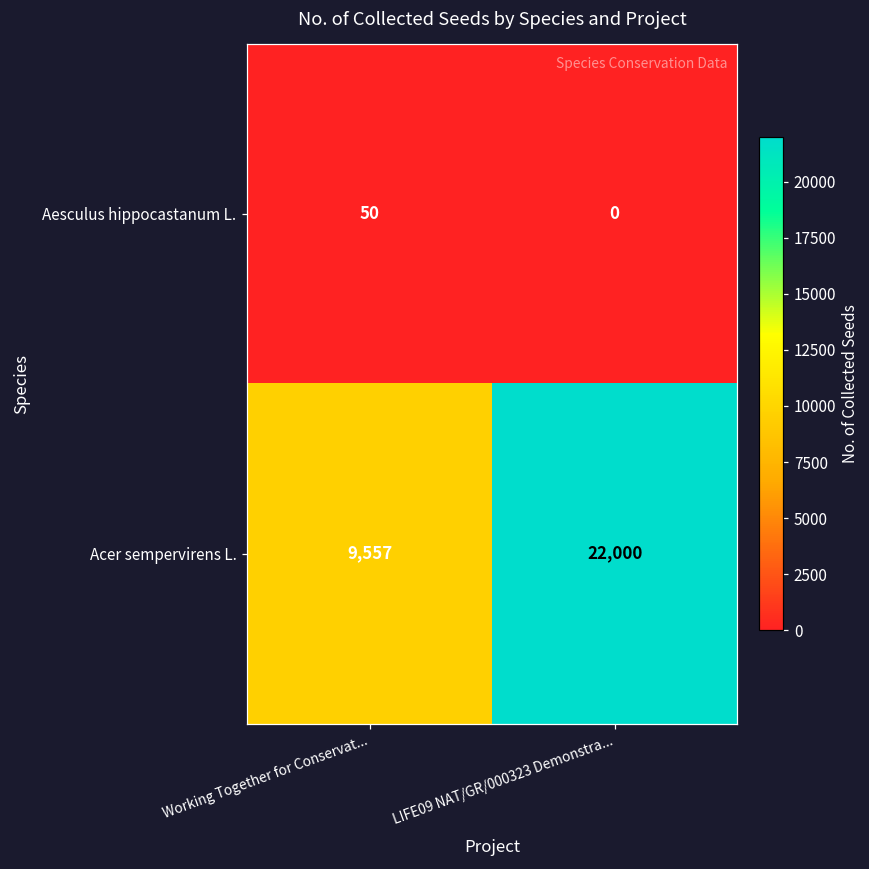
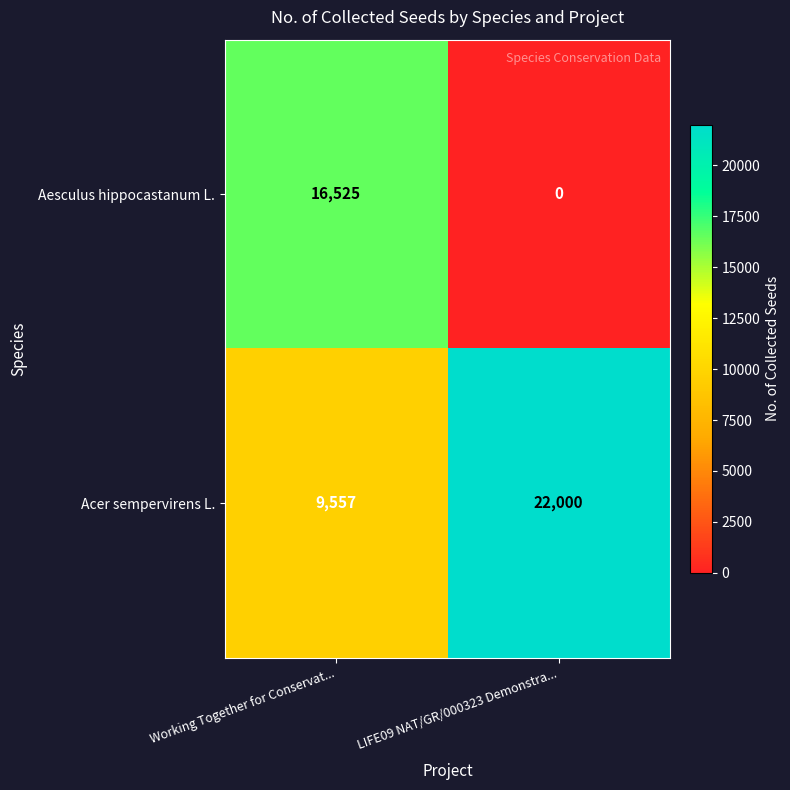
  {
    "Aesculus hippocastanum L.": {
-     "Working Together for Conservat...": "50"
+     "Working Together for Conservat...": "16,525"
    },
    "Acer sempervirens L.": {
      "Working Together for Conservat...": "9,557",
      "LIFE09 NAT/GR/000323 Demonstra...": "22,000"
    }
  }
